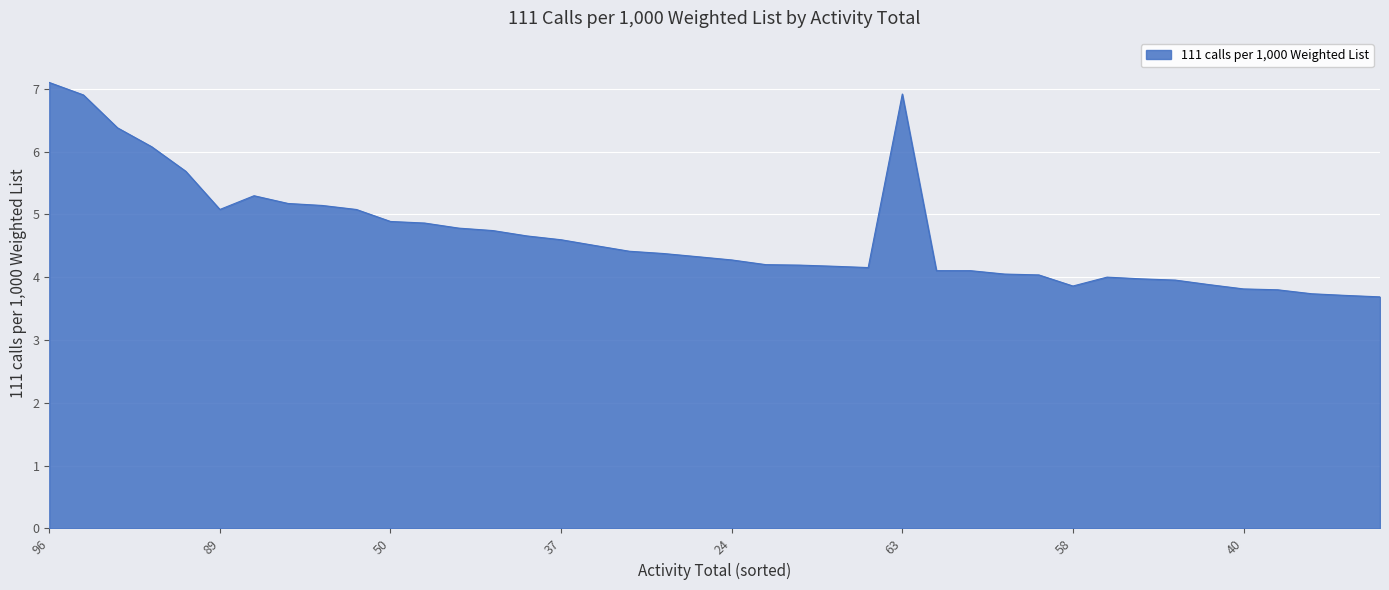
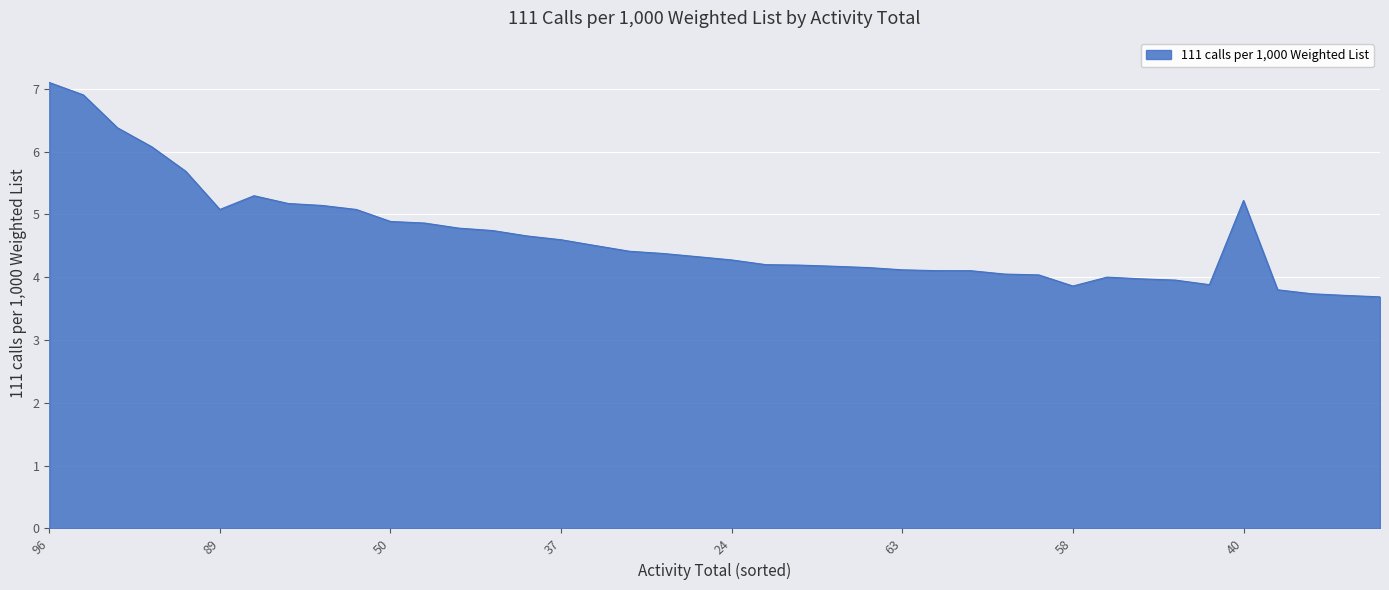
  {
    "96": 7.1,
    "89": 5.1,
    "50": 4.9,
-   "63": 6.9,
+   "63": 4.1,
    "58": 3.9,
-   "40": 3.8
+   "40": 5.2
  }
